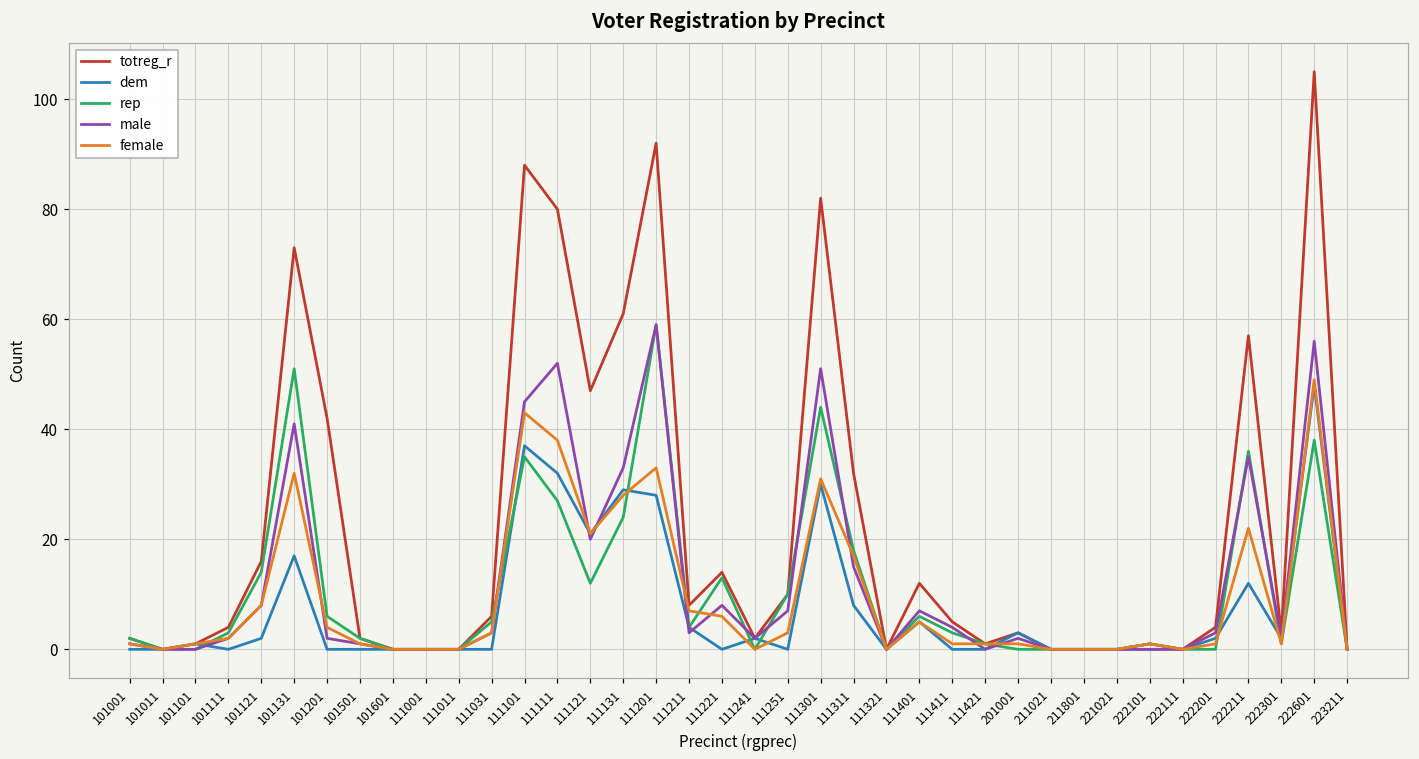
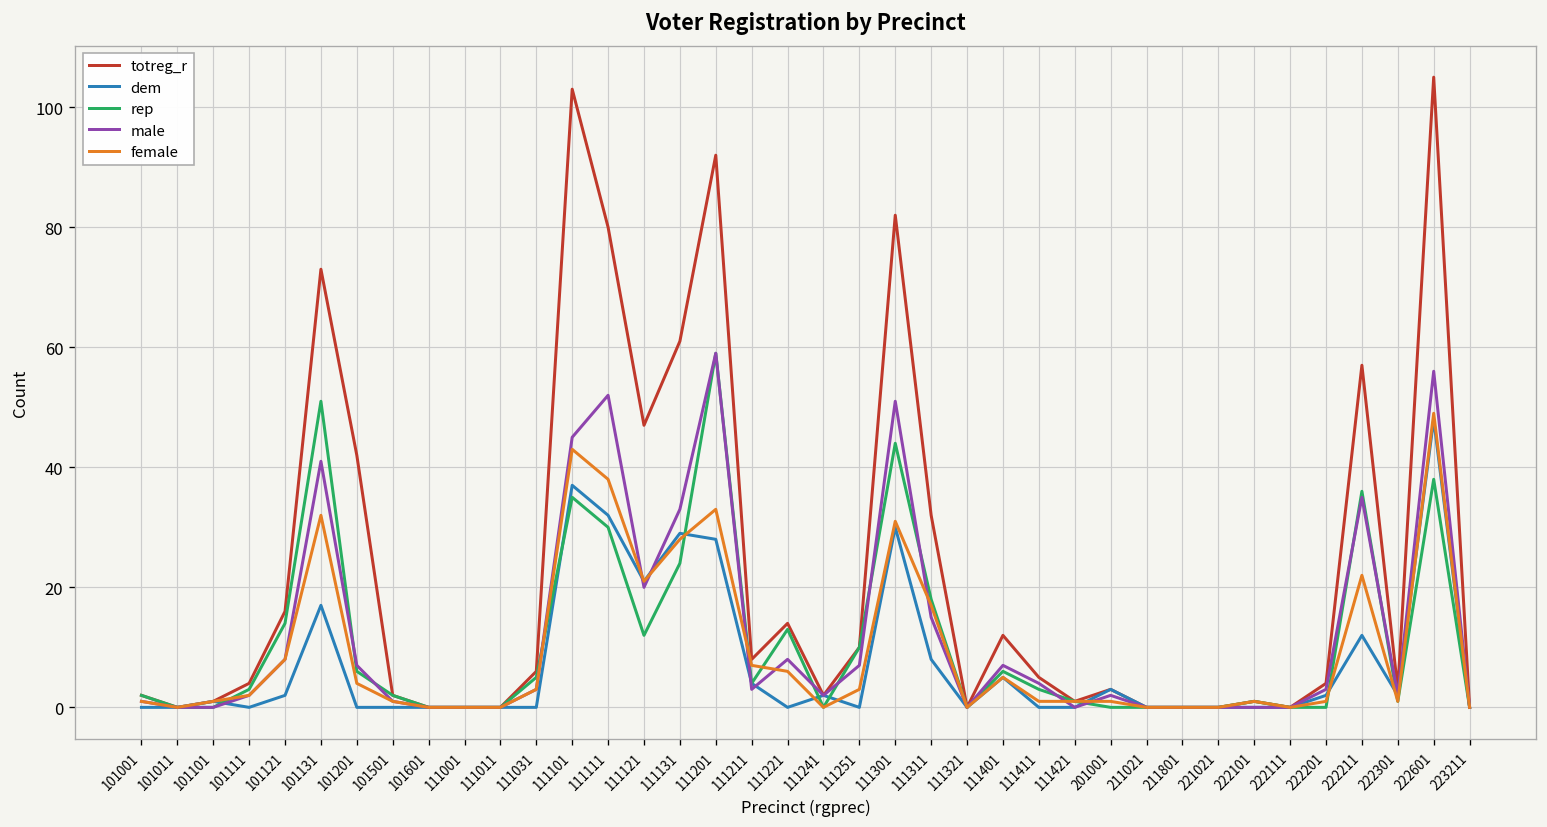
  {
    "totreg_r": {
      "101111": 4,
      "101121": 16,
      "101131": 73,
      "101201": 42,
      "111031": 6,
-     "111101": 88,
+     "111101": 103,
      "111111": 80,
      "111121": 47,
      "111131": 61,
      "111201": 92,
      "111211": 8,
      "111221": 14,
      "111301": 82,
      "111311": 32,
      "111401": 12,
      "111411": 5,
      "222201": 4,
      "222211": 57,
      "222301": 3,
      "222601": 105
    },
    "dem": {
      "101001": 0,
      "101111": 0,
      "101121": 2,
      "101131": 17,
      "101201": 0,
      "101501": 0,
      "111031": 0,
      "111101": 37,
      "111111": 32,
      "111131": 29,
      "111201": 28,
      "111221": 0,
      "111251": 0,
      "111301": 30,
      "111311": 8,
      "111411": 0,
      "222201": 2,
      "222211": 12,
      "222601": 48
    },
    "rep": {
      "101111": 3,
      "101121": 14,
      "101131": 51,
      "101201": 6,
      "111031": 5,
      "111101": 35,
-     "111111": 27,
+     "111111": 30,
      "111121": 12,
      "111131": 24,
      "111221": 13,
      "111301": 44,
      "111311": 18,
      "111401": 6,
      "111411": 3,
      "201001": 0,
      "222201": 0,
      "222211": 36,
      "222601": 38
    },
    "male": {
      "101131": 41,
-     "101201": 2,
+     "101201": 7,
      "111101": 45,
      "111111": 52,
      "111121": 20,
      "111131": 33,
      "111211": 3,
      "111221": 8,
      "111251": 7,
      "111301": 51,
      "111311": 15,
      "111401": 7,
      "111411": 4,
      "201001": 2,
      "222201": 3,
      "222211": 35,
      "222601": 56
    },
    "female": {
      "101131": 32,
      "101201": 4,
      "111101": 43,
      "111111": 38,
      "111131": 28,
      "111201": 33,
      "111211": 7,
      "111221": 6,
      "111251": 3,
      "111301": 31,
      "111311": 17,
      "111411": 1,
      "201001": 1,
      "222201": 1,
      "222211": 22,
      "222601": 49
    }
  }
